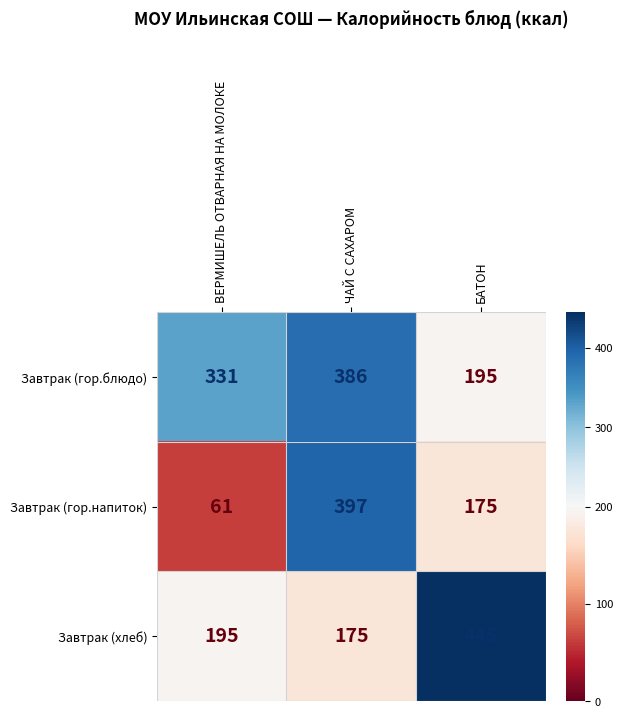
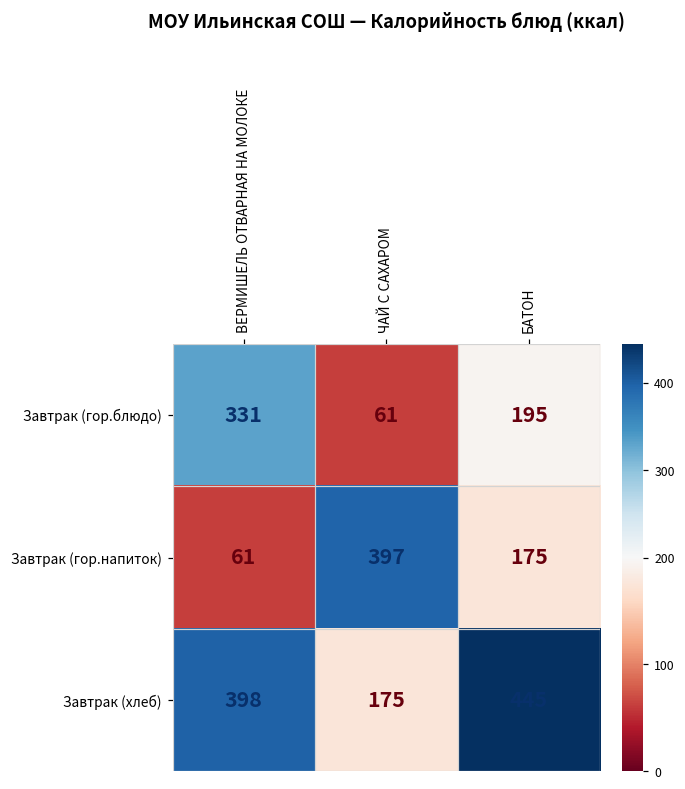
  {
    "Завтрак (гор.блюдо)": {
      "ВЕРМИШЕЛЬ ОТВАРНАЯ НА МОЛОКЕ": 331,
-     "ЧАЙ С САХАРОМ": 386,
+     "ЧАЙ С САХАРОМ": 61,
      "БАТОН": 195
    },
    "Завтрак (гор.напиток)": {
      "ВЕРМИШЕЛЬ ОТВАРНАЯ НА МОЛОКЕ": 61,
      "ЧАЙ С САХАРОМ": 397,
      "БАТОН": 175
    },
    "Завтрак (хлеб)": {
-     "ВЕРМИШЕЛЬ ОТВАРНАЯ НА МОЛОКЕ": 195,
+     "ВЕРМИШЕЛЬ ОТВАРНАЯ НА МОЛОКЕ": 398,
      "ЧАЙ С САХАРОМ": 175
    }
  }
